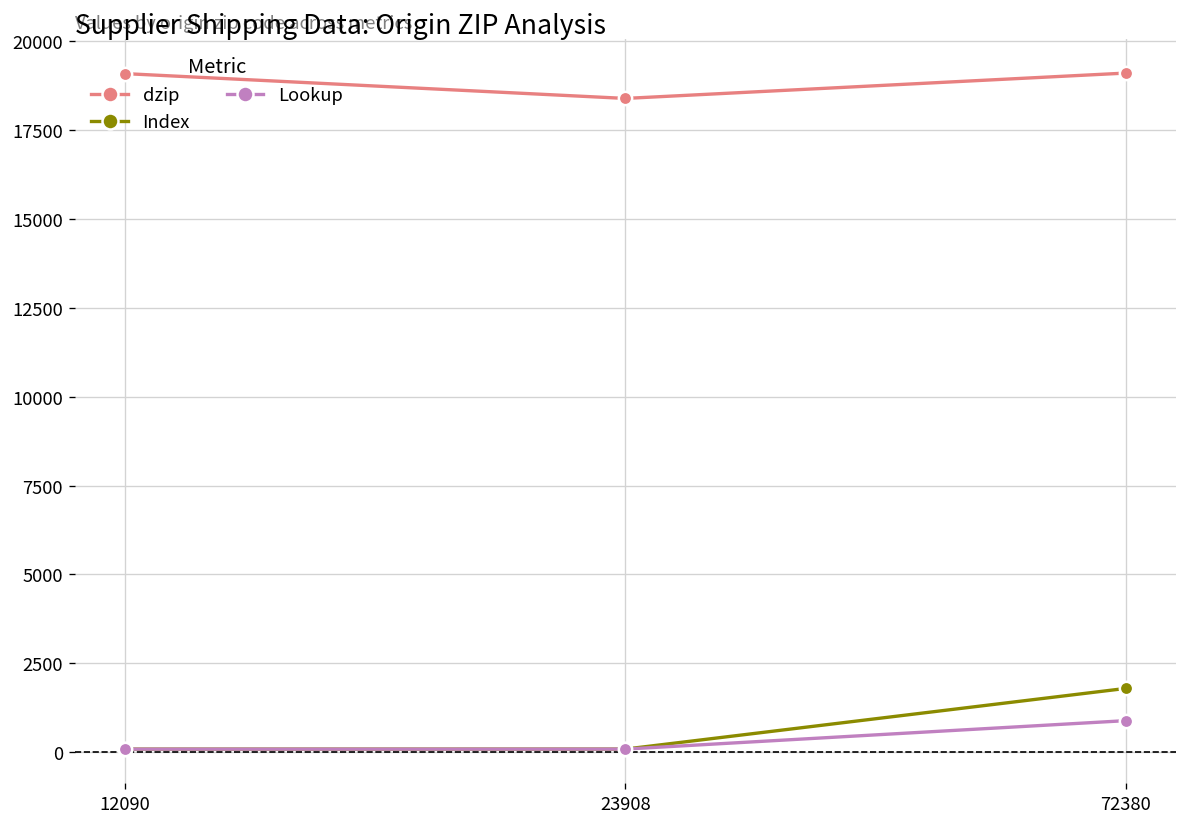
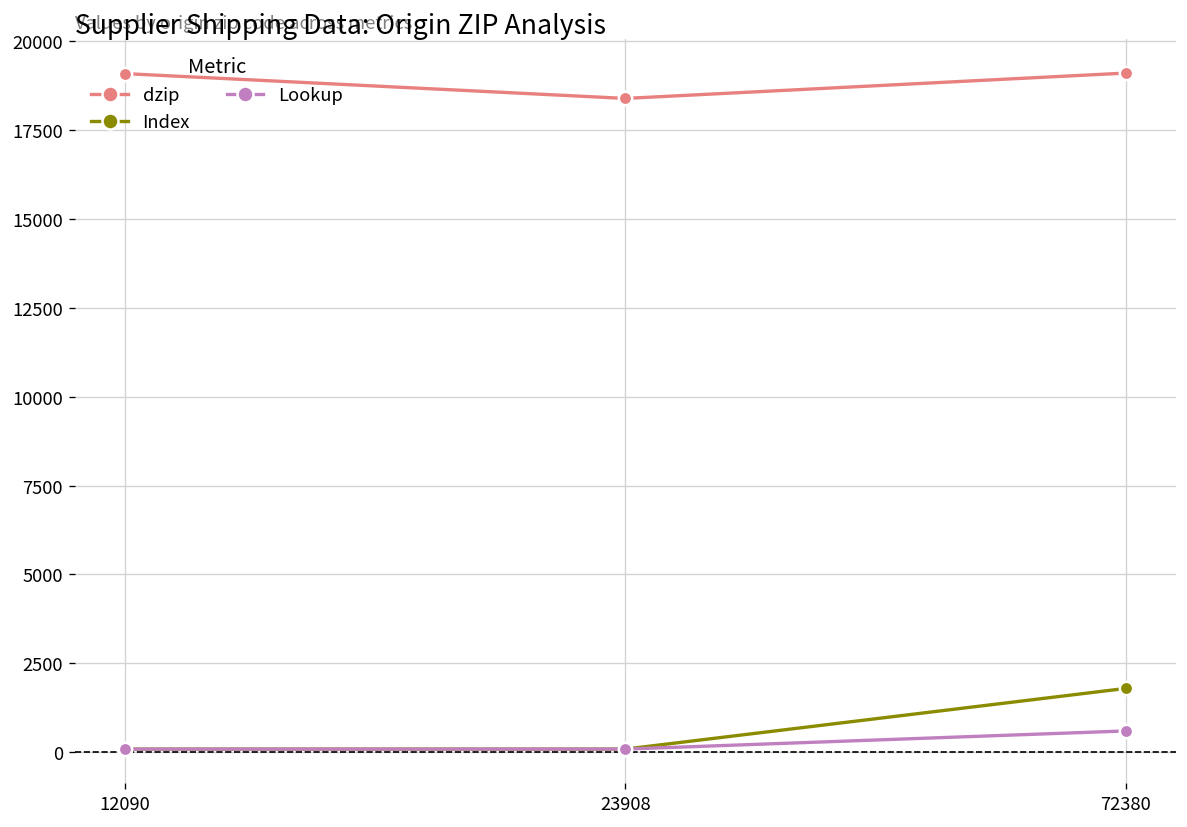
  {
    "dzip": {
      "12090": 19100,
      "23908": 18400,
      "72380": 19100
    },
    "Index": {
      "72380": 1800
    },
    "Lookup": {
-     "72380": 900
+     "72380": 600
    }
  }
